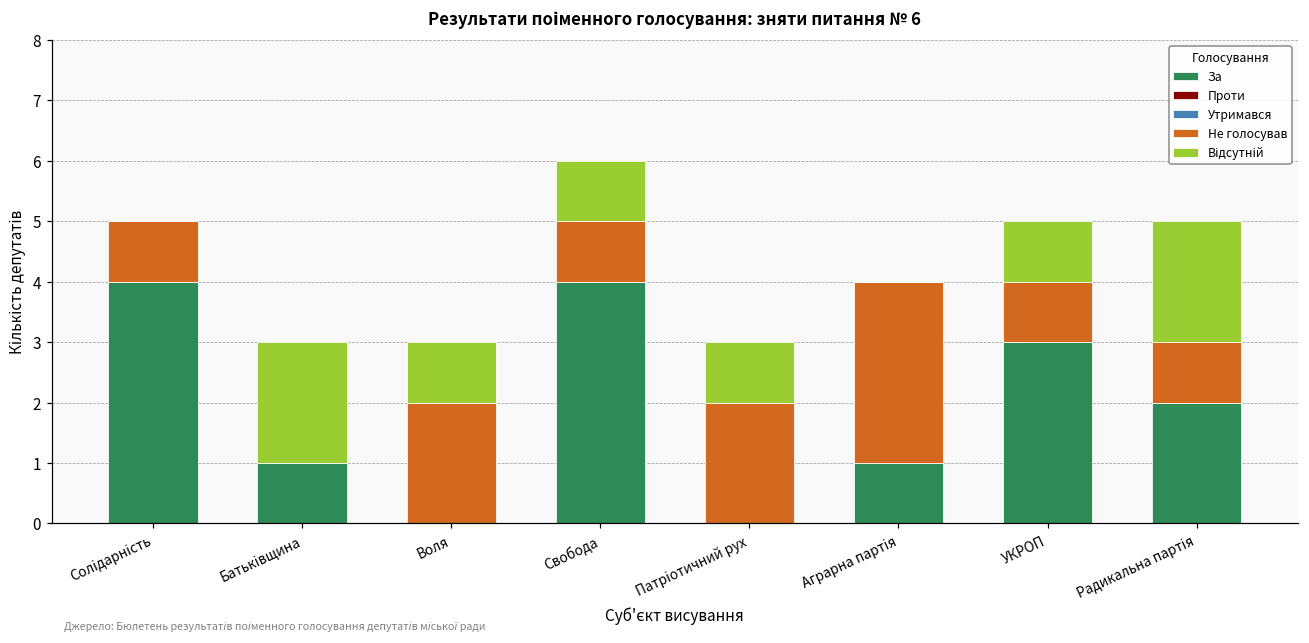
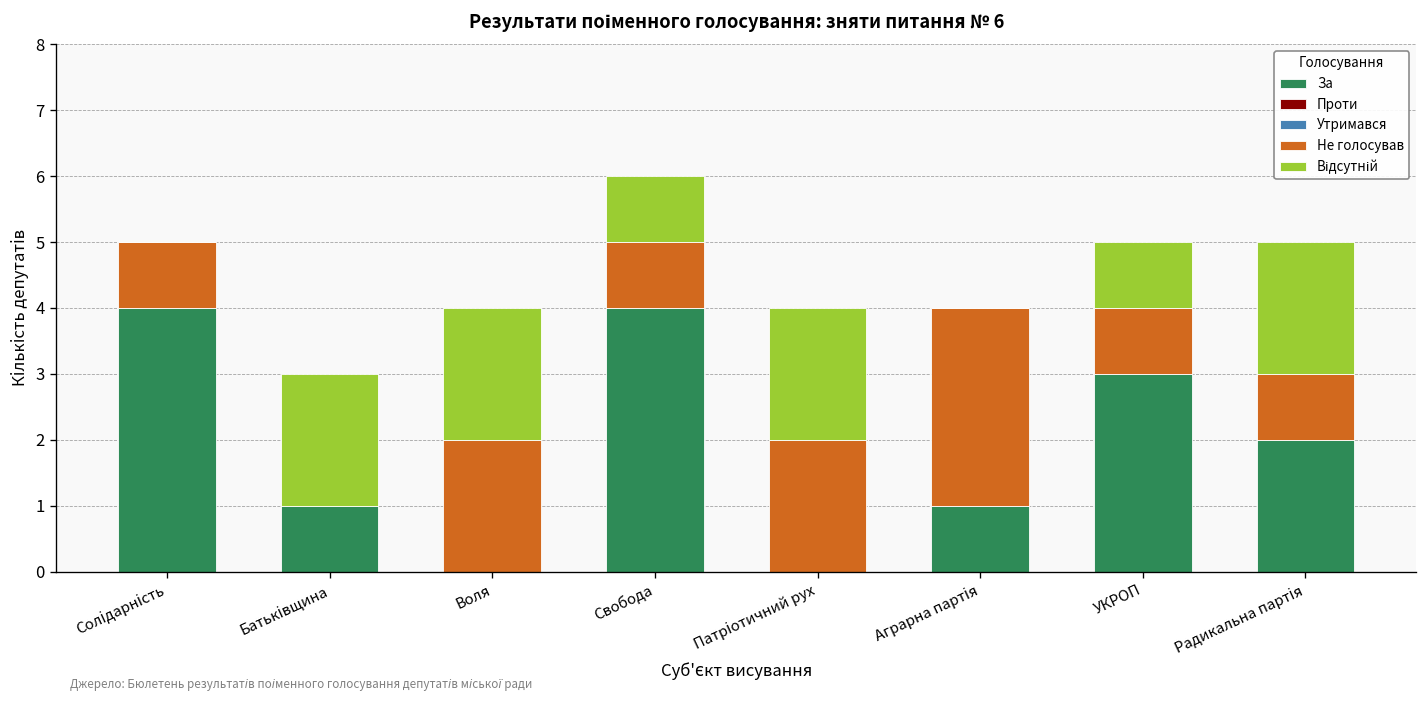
  {
    "Утримався": {
      "Солідарність": 4,
      "Батьківщина": 1,
      "Воля": 0,
      "Свобода": 4,
      "Патріотичний рух": 0,
      "Аграрна партія": 1,
      "УКРОП": 3,
      "Радикальна партія": 2
    },
    "Не голосував": {
      "Солідарність": 1,
      "Батьківщина": 0,
      "Воля": 2,
      "Свобода": 1,
      "Патріотичний рух": 2,
      "Аграрна партія": 3,
      "УКРОП": 1,
      "Радикальна партія": 1
    },
    "Відсутній": {
      "Солідарність": 0,
      "Батьківщина": 2,
-     "Воля": 1,
+     "Воля": 2,
      "Свобода": 1,
-     "Патріотичний рух": 1,
+     "Патріотичний рух": 2,
      "Аграрна партія": 0,
      "УКРОП": 1,
      "Радикальна партія": 2
    }
  }
